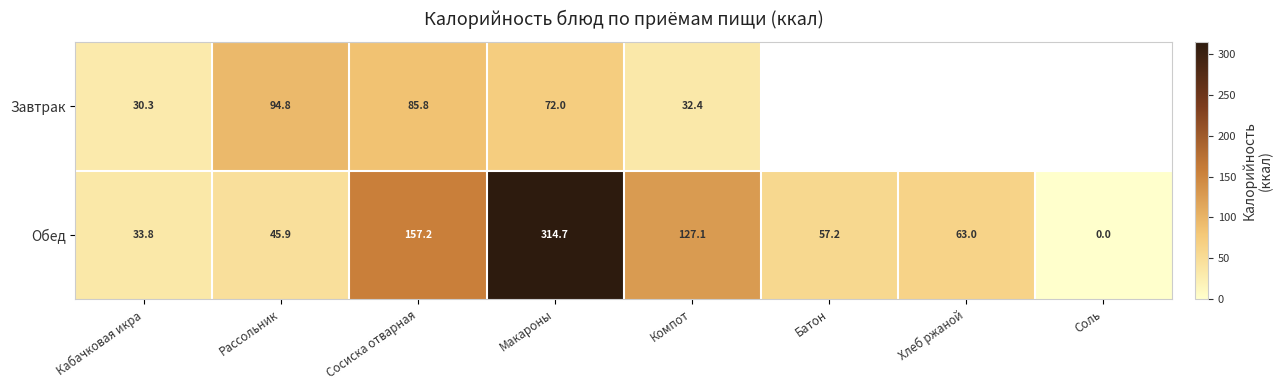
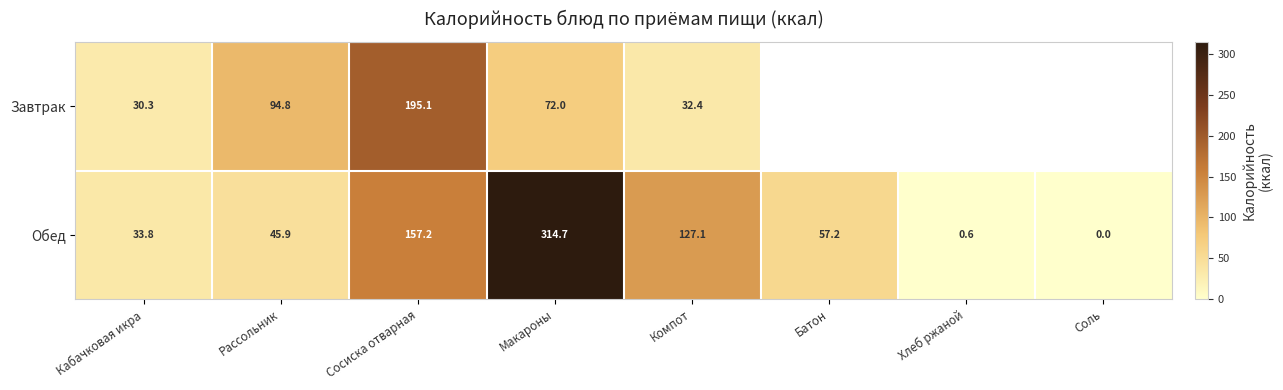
  {
    "Завтрак": {
      "Кабачковая икра": 30.3,
      "Рассольник": 94.8,
-     "Сосиска отварная": 85.8,
+     "Сосиска отварная": 195.1,
      "Макароны": 72.0,
      "Компот": 32.4
    },
    "Обед": {
      "Кабачковая икра": 33.8,
      "Рассольник": 45.9,
      "Сосиска отварная": 157.2,
      "Макароны": 314.7,
      "Компот": 127.1,
      "Батон": 57.2,
-     "Хлеб ржаной": 63.0,
+     "Хлеб ржаной": 0.6,
      "Соль": 0.0
    }
  }
